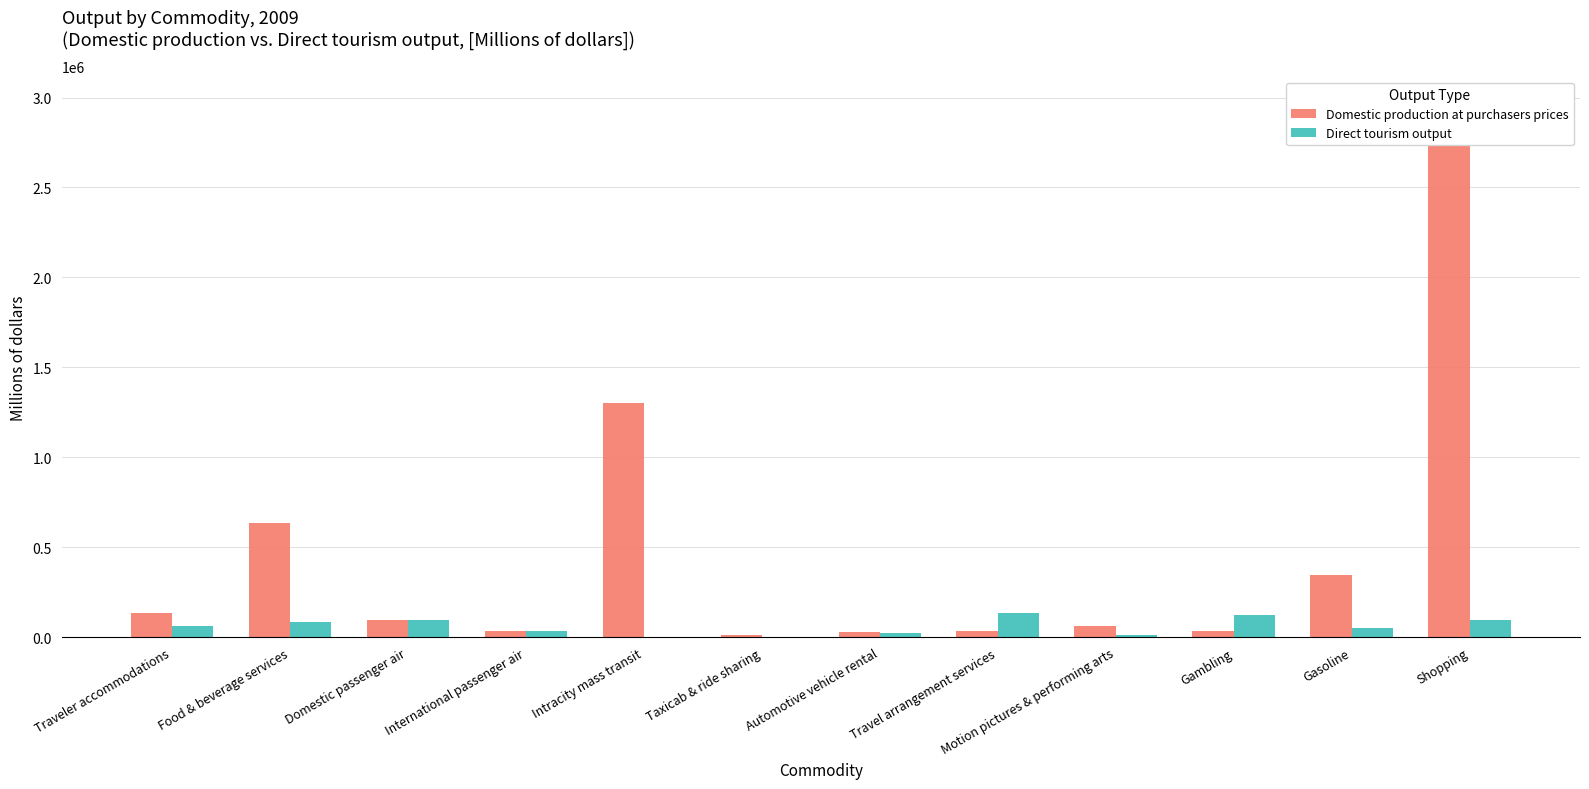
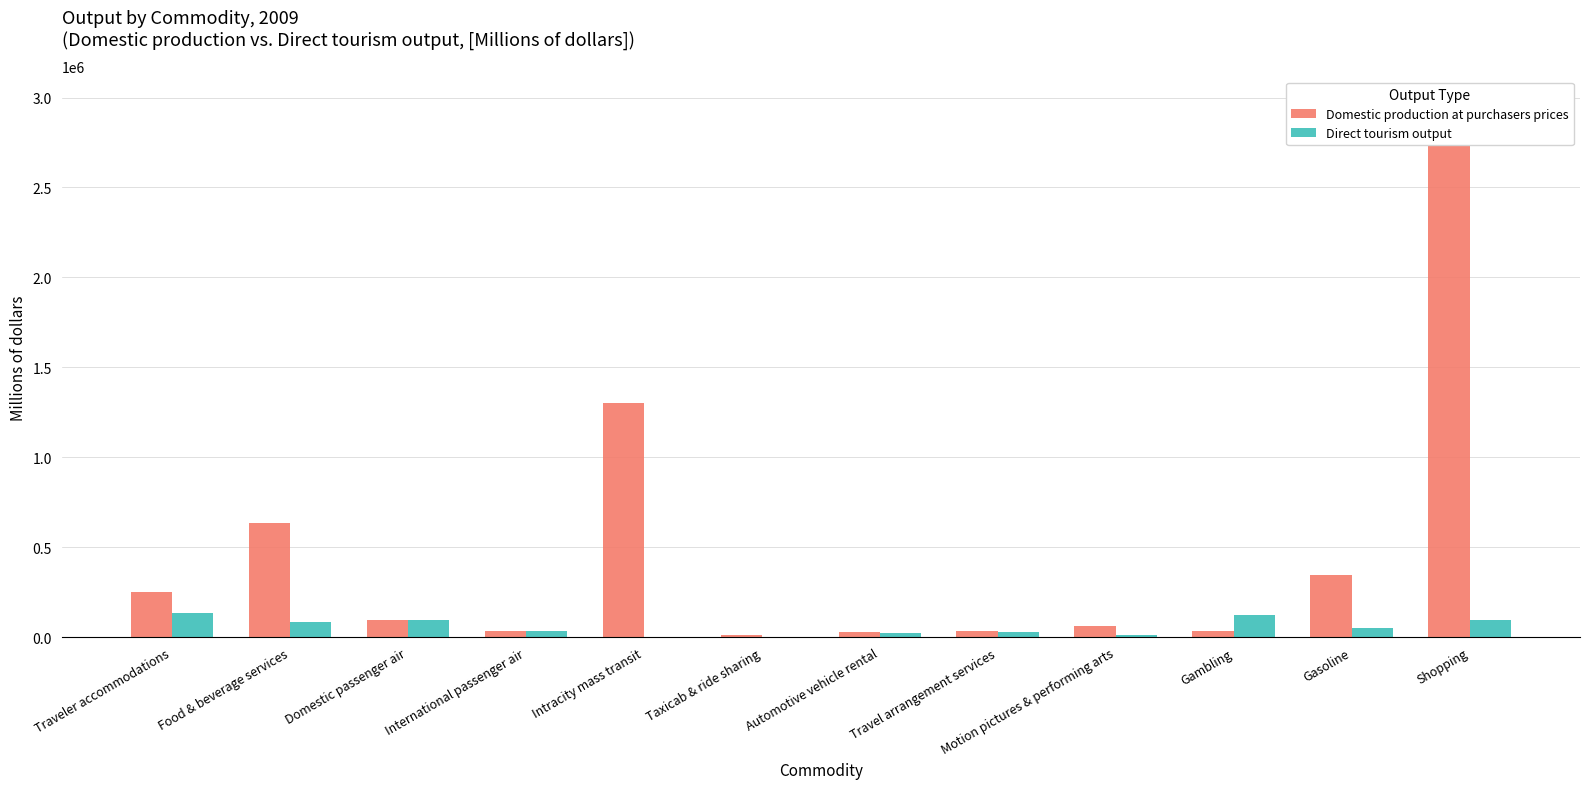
  {
    "Domestic production at purchasers prices": {
-     "Traveler accommodations": 130000,
+     "Traveler accommodations": 250000,
      "Food & beverage services": 630000,
      "Domestic passenger air": 100000,
      "International passenger air": 30000,
      "Intracity mass transit": 1300000,
      "Automotive vehicle rental": 30000,
      "Travel arrangement services": 30000,
      "Motion pictures & performing arts": 60000,
      "Gambling": 30000,
      "Gasoline": 350000
    },
    "Direct tourism output": {
-     "Traveler accommodations": 60000,
+     "Traveler accommodations": 130000,
      "Food & beverage services": 80000,
      "Domestic passenger air": 100000,
      "International passenger air": 30000,
      "Automotive vehicle rental": 20000,
-     "Travel arrangement services": 140000,
+     "Travel arrangement services": 30000,
      "Gambling": 120000,
      "Gasoline": 50000,
      "Shopping": 90000
    }
  }
